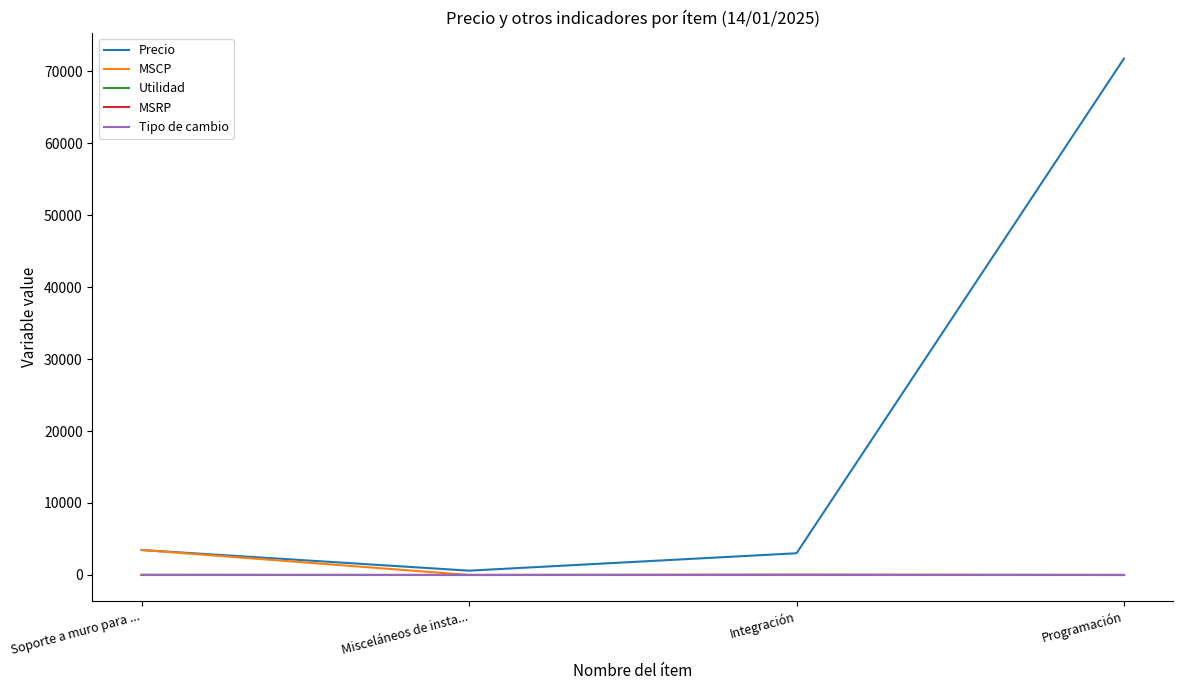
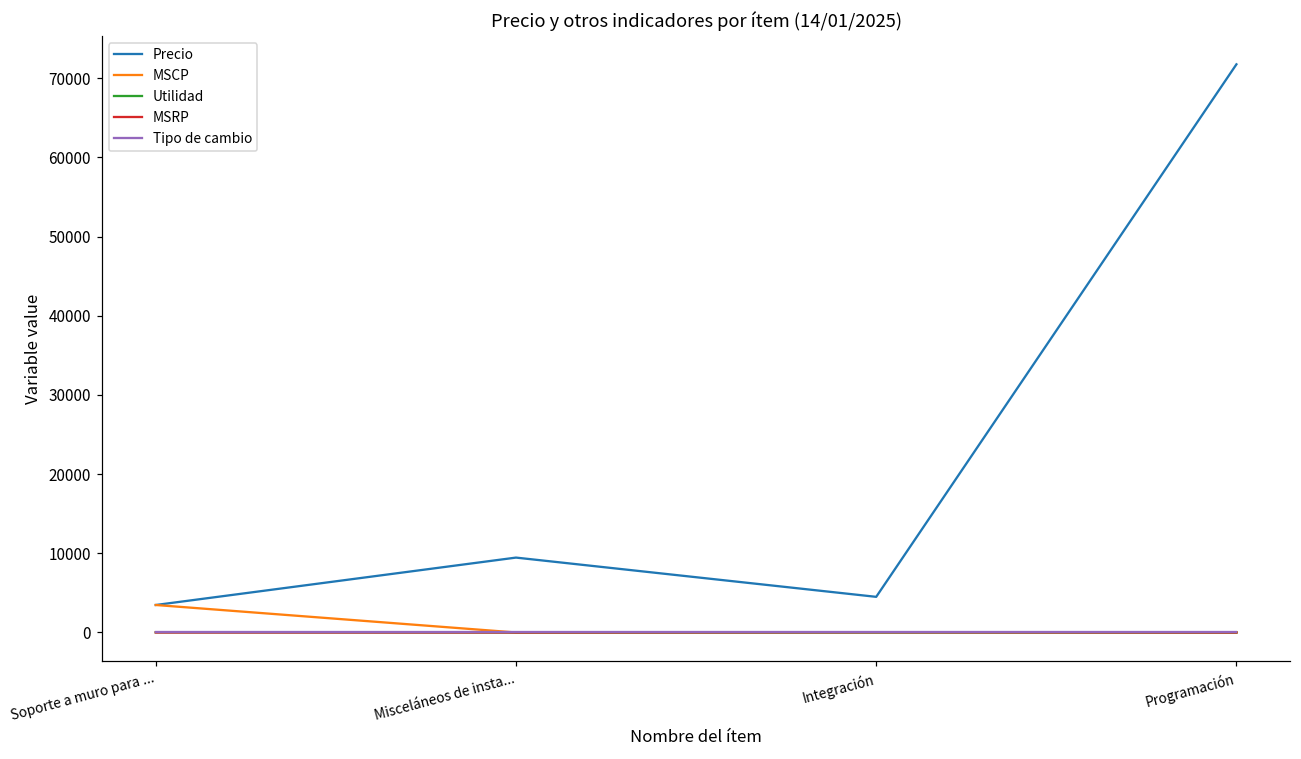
  {
    "Precio": {
-     "Misceláneos de insta...": 1000,
-     "Integración": 3000,
+     "Misceláneos de insta...": 9000,
+     "Integración": 5000,
      "Programación": 72000
    },
    "Tipo de cambio": {
      "Soporte a muro para ...": 0
    }
  }
